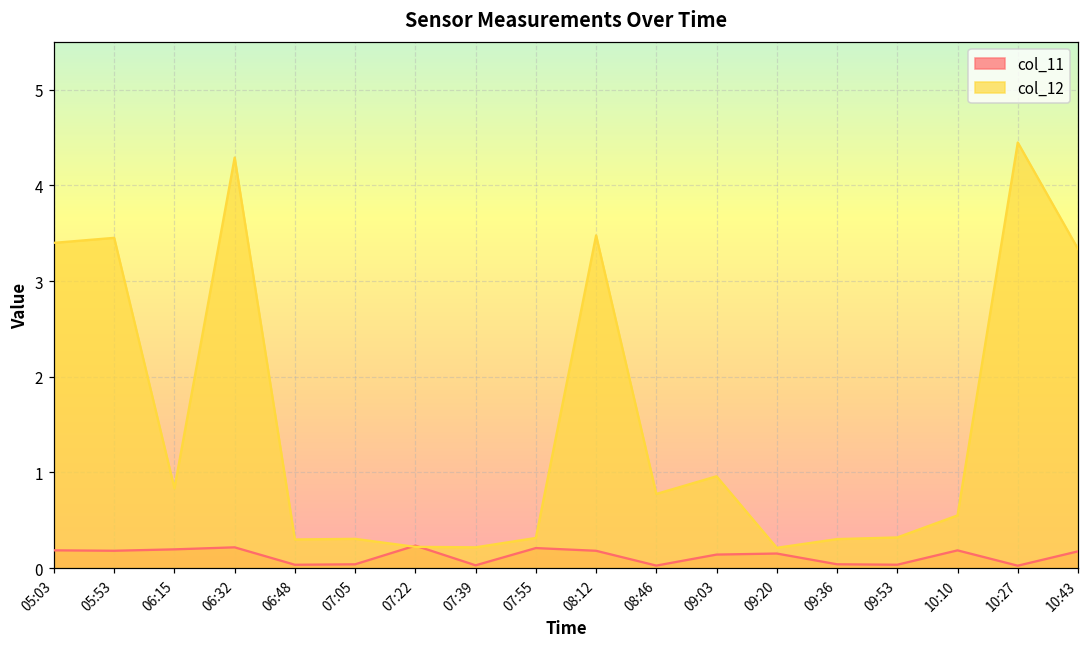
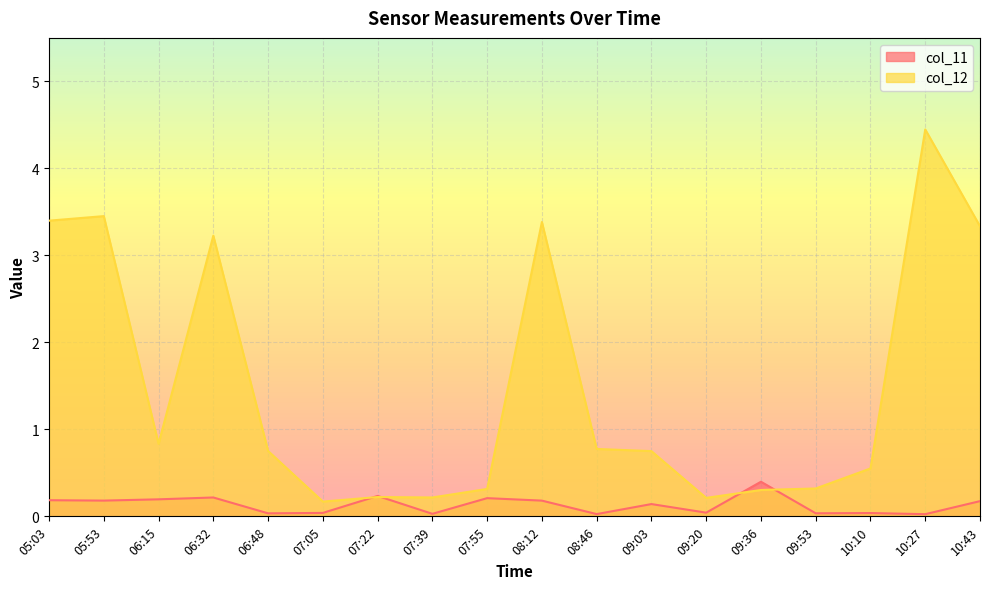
  {
    "col_11": {
      "05:03": 0.2,
      "05:53": 0.2,
      "06:15": 0.2,
      "06:32": 0.2,
      "06:48": 0.0,
      "07:05": 0.0,
      "07:39": 0.0,
      "07:55": 0.2,
      "08:12": 0.2,
      "08:46": 0.0,
      "09:03": 0.1,
-     "09:20": 0.2,
-     "09:36": 0.0,
+     "09:20": 0.0,
+     "09:36": 0.4,
      "09:53": 0.0,
-     "10:10": 0.2,
+     "10:10": 0.0,
      "10:27": 0.0,
      "10:43": 0.2
    },
    "col_12": {
      "05:03": 3.4,
      "05:53": 3.5,
      "06:15": 0.8,
-     "06:32": 4.3,
-     "06:48": 0.3,
-     "07:05": 0.3,
+     "06:32": 3.2,
+     "06:48": 0.8,
+     "07:05": 0.2,
      "07:39": 0.2,
      "07:55": 0.3,
-     "08:12": 3.5,
+     "08:12": 3.4,
      "08:46": 0.8,
-     "09:03": 1.0,
+     "09:03": 0.7,
      "09:20": 0.2,
      "09:36": 0.3,
      "09:53": 0.3,
      "10:10": 0.6,
      "10:27": 4.4,
      "10:43": 3.3
    }
  }
